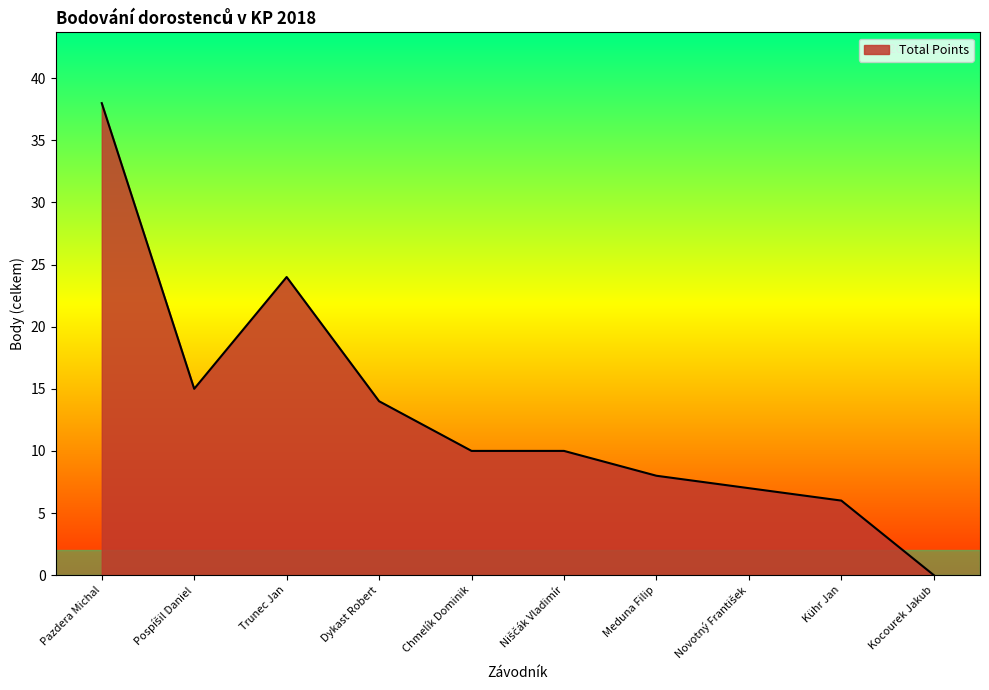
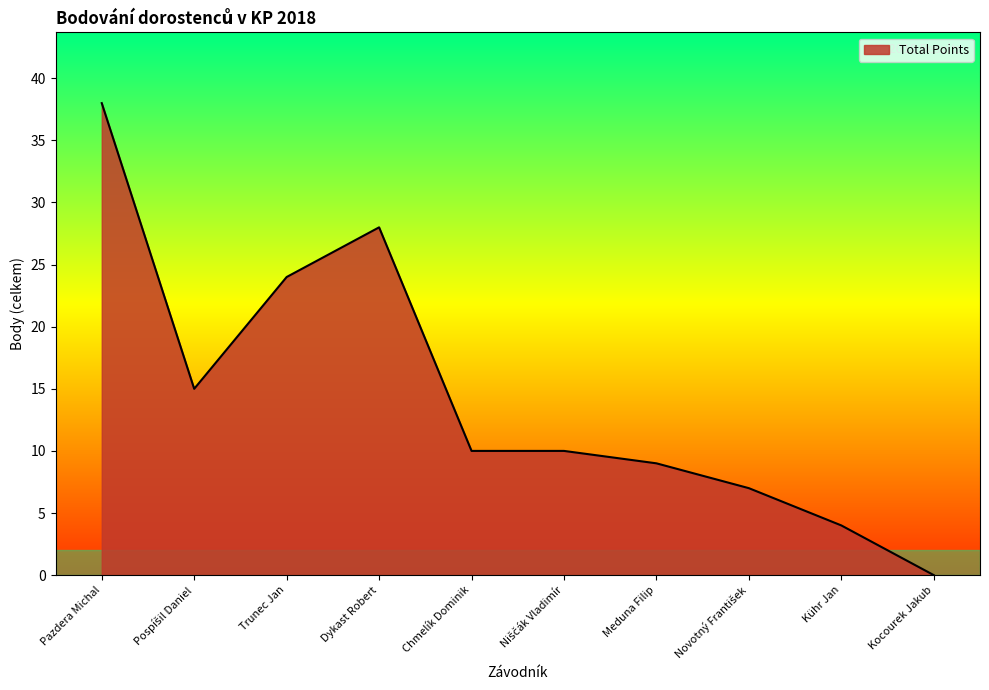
  {
    "Pazdera Michal": 38,
    "Pospíšil Daniel": 15,
    "Trunec Jan": 24,
-   "Dykast Robert": 14,
+   "Dykast Robert": 28,
    "Chmelík Dominik": 10,
    "Niščák Vladimír": 10,
-   "Meduna Filip": 8,
+   "Meduna Filip": 9,
    "Novotný František": 7,
-   "Kühr Jan": 6
+   "Kühr Jan": 4
  }
